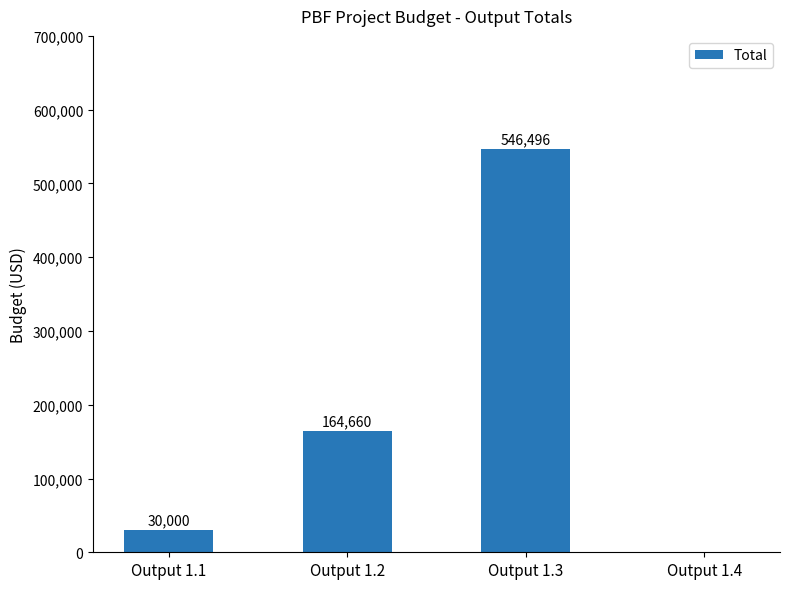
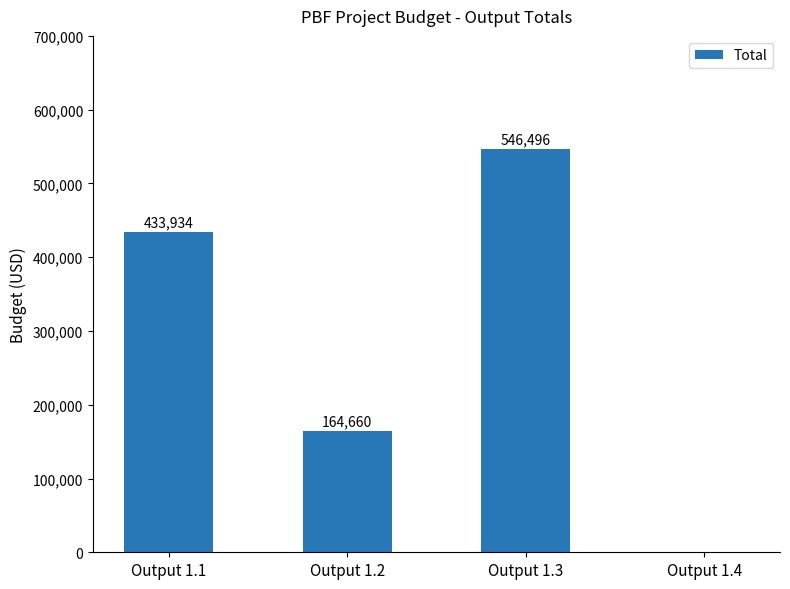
  {
-   "Output 1.1": "30,000",
+   "Output 1.1": "433,934",
    "Output 1.2": "164,660",
    "Output 1.3": "546,496"
  }
